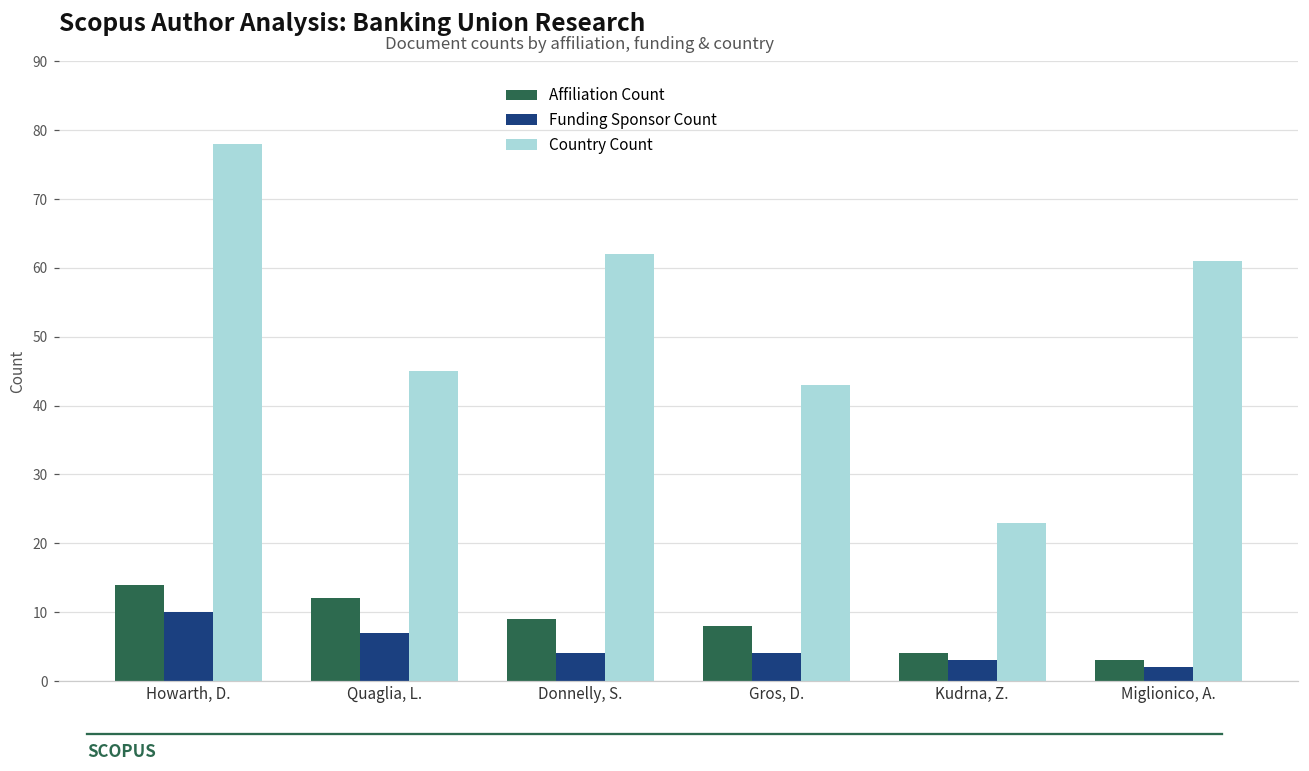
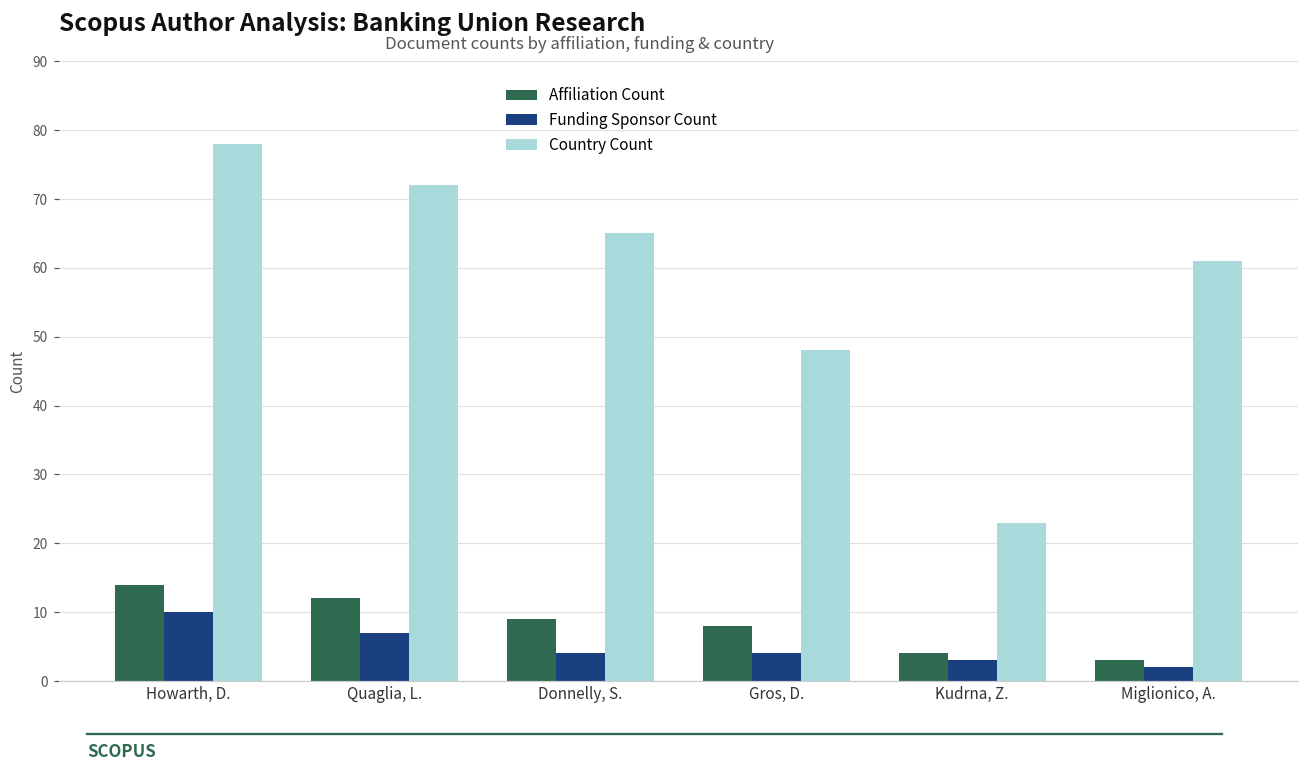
  {
    "Affiliation Count": {
      "Howarth, D.": 14,
      "Quaglia, L.": 12,
      "Donnelly, S.": 9,
      "Gros, D.": 8,
      "Kudrna, Z.": 4,
      "Miglionico, A.": 3
    },
    "Funding Sponsor Count": {
      "Howarth, D.": 10,
      "Quaglia, L.": 7,
      "Donnelly, S.": 4,
      "Gros, D.": 4,
      "Kudrna, Z.": 3,
      "Miglionico, A.": 2
    },
    "Country Count": {
      "Howarth, D.": 78,
-     "Quaglia, L.": 45,
-     "Donnelly, S.": 62,
-     "Gros, D.": 43,
+     "Quaglia, L.": 72,
+     "Donnelly, S.": 65,
+     "Gros, D.": 48,
      "Kudrna, Z.": 23,
      "Miglionico, A.": 61
    }
  }
